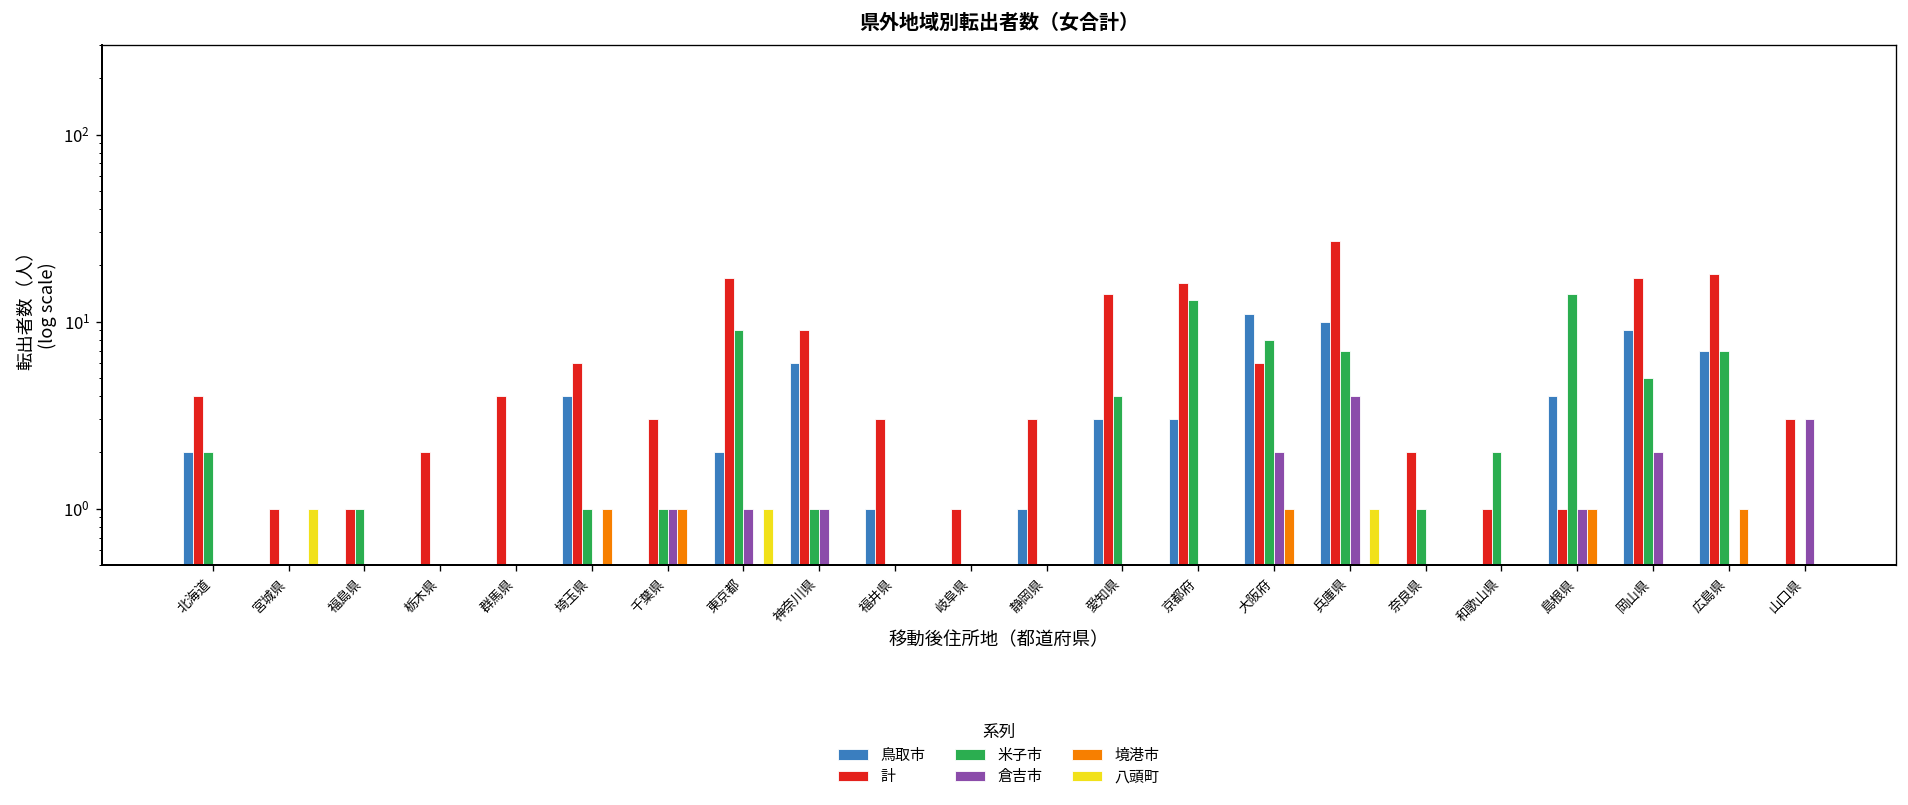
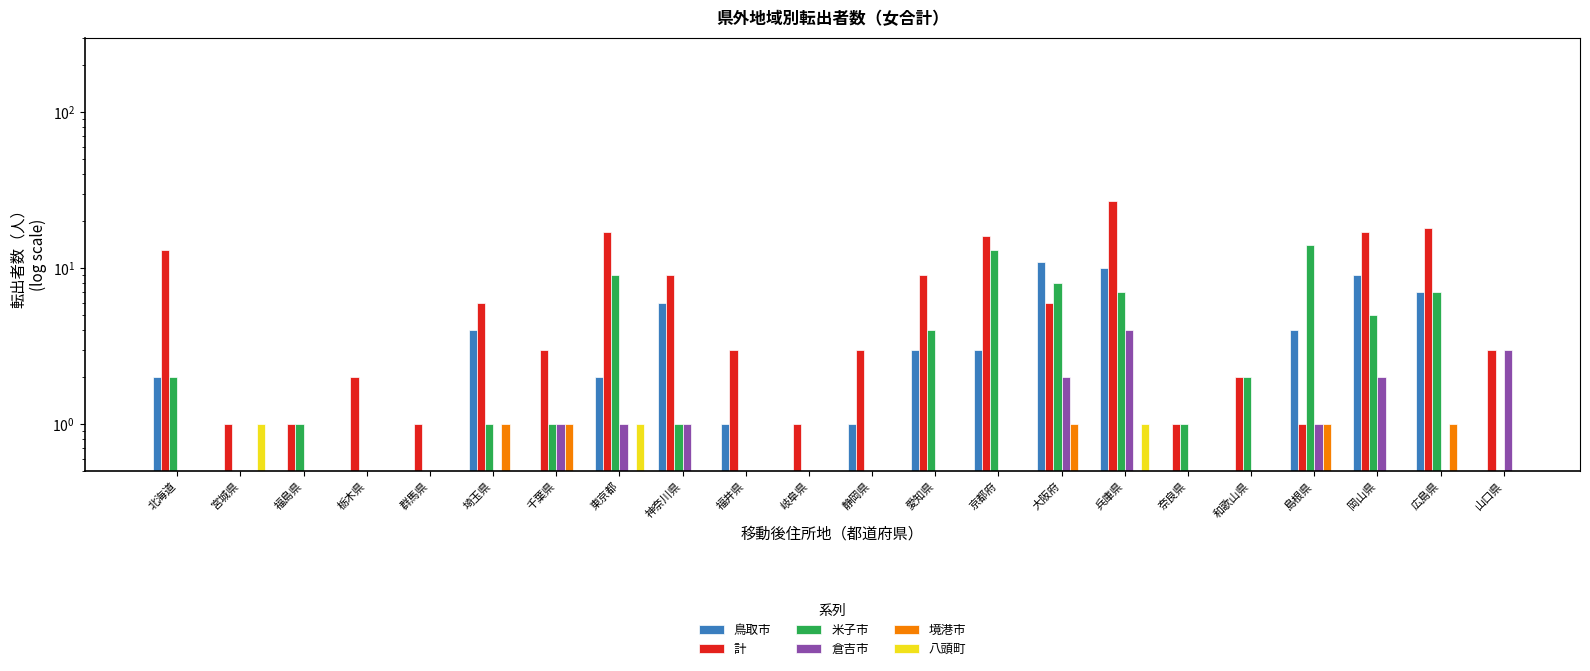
  {
    "計": {
-     "北海道": 4,
+     "北海道": 13,
      "宮城県": 1,
      "福島県": 1,
      "栃木県": 2,
-     "群馬県": 4,
+     "群馬県": 1,
      "埼玉県": 6,
      "千葉県": 3,
      "東京都": 17,
      "神奈川県": 9,
      "福井県": 3,
      "岐阜県": 1,
      "静岡県": 3,
-     "愛知県": 14,
+     "愛知県": 9,
      "京都府": 16,
      "大阪府": 6,
      "兵庫県": 27,
-     "奈良県": 2,
-     "和歌山県": 1,
+     "奈良県": 1,
+     "和歌山県": 2,
      "島根県": 1,
      "岡山県": 17,
      "広島県": 18,
      "山口県": 3
    }
  }
